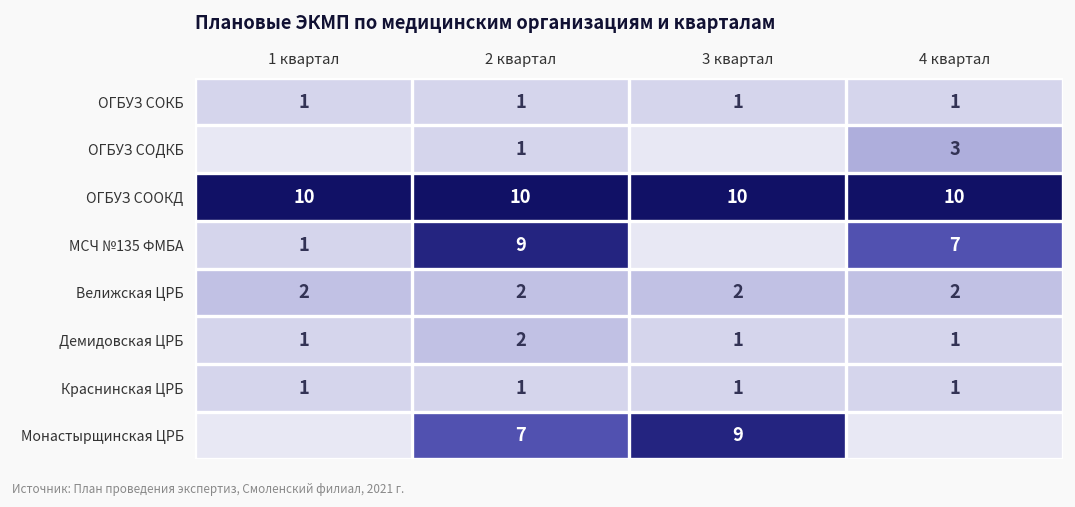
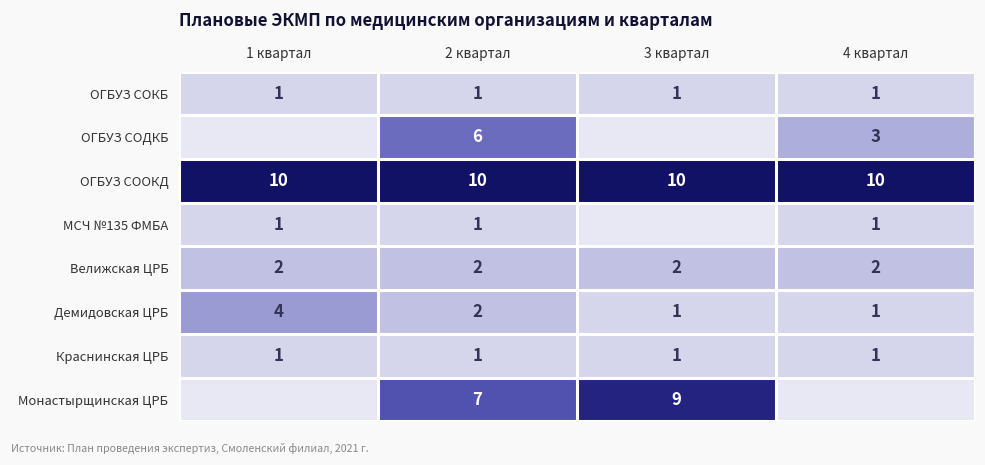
  {
    "ОГБУЗ СОКБ": {
      "1 квартал": 1,
      "2 квартал": 1,
      "3 квартал": 1,
      "4 квартал": 1
    },
    "ОГБУЗ СОДКБ": {
-     "2 квартал": 1,
+     "2 квартал": 6,
      "4 квартал": 3
    },
    "ОГБУЗ СООКД": {
      "1 квартал": 10,
      "2 квартал": 10,
      "3 квартал": 10,
      "4 квартал": 10
    },
    "МСЧ №135 ФМБА": {
      "1 квартал": 1,
-     "2 квартал": 9,
-     "4 квартал": 7
+     "2 квартал": 1,
+     "4 квартал": 1
    },
    "Велижская ЦРБ": {
      "1 квартал": 2,
      "2 квартал": 2,
      "3 квартал": 2,
      "4 квартал": 2
    },
    "Демидовская ЦРБ": {
-     "1 квартал": 1,
+     "1 квартал": 4,
      "2 квартал": 2,
      "3 квартал": 1,
      "4 квартал": 1
    },
    "Краснинская ЦРБ": {
      "1 квартал": 1,
      "2 квартал": 1,
      "3 квартал": 1,
      "4 квартал": 1
    },
    "Монастырщинская ЦРБ": {
      "2 квартал": 7,
      "3 квартал": 9
    }
  }
